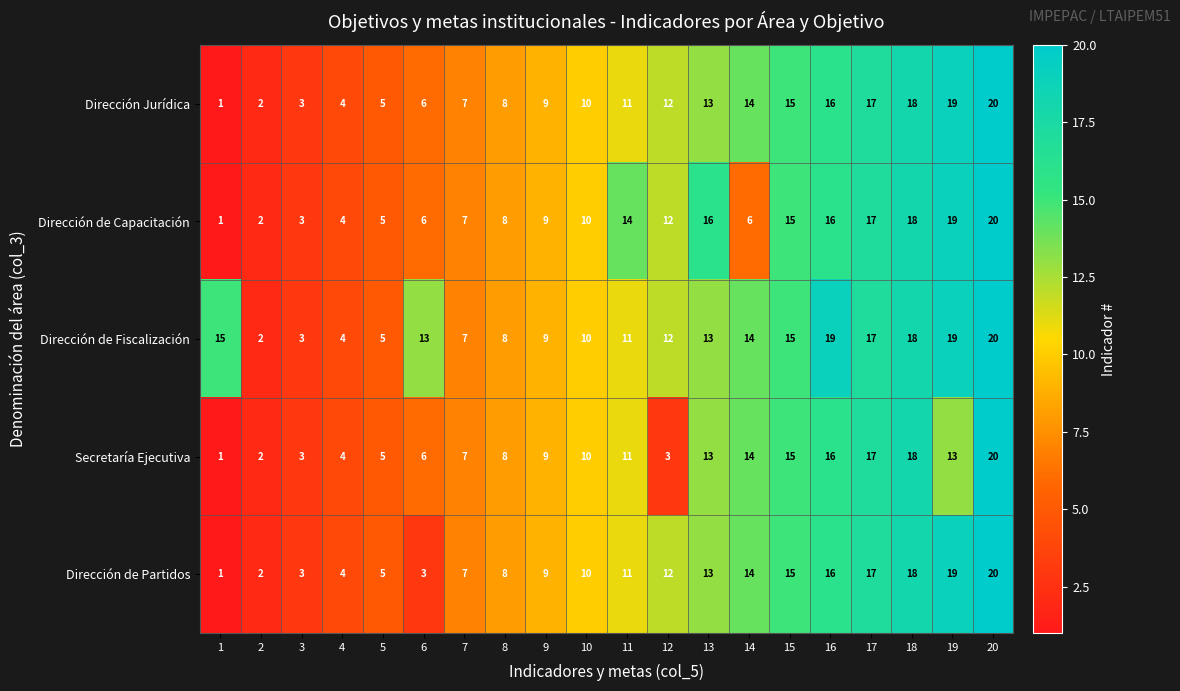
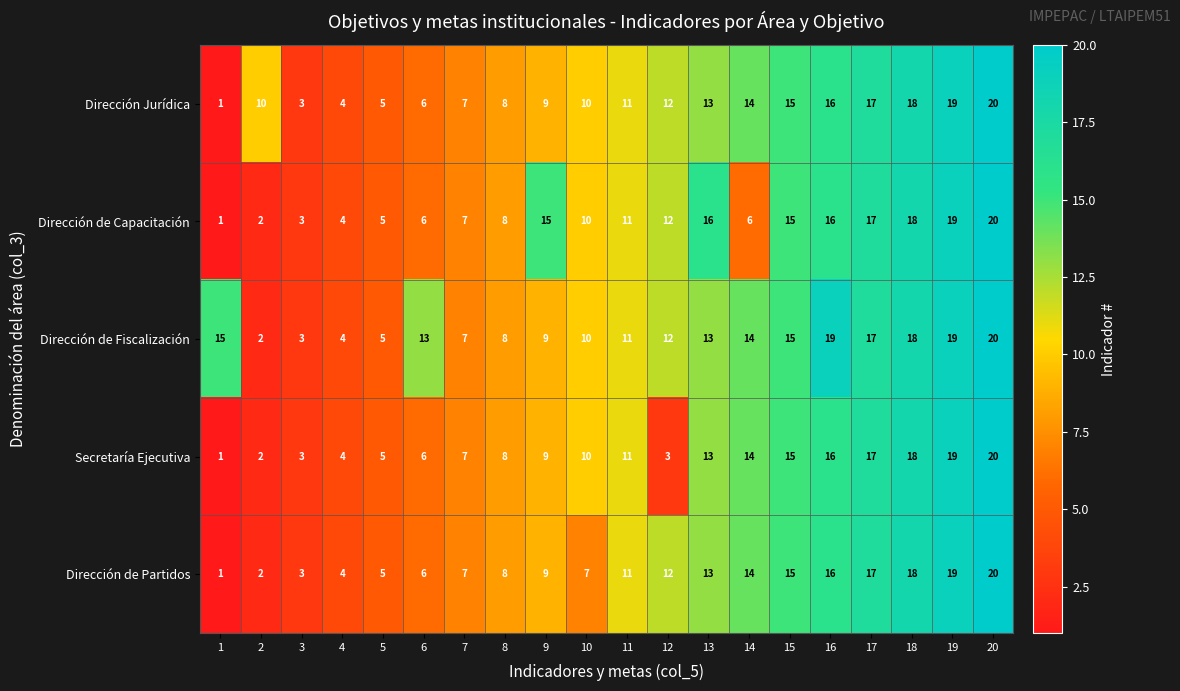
  {
    "Dirección Jurídica": {
      "1": 1,
-     "2": 2,
+     "2": 10,
      "3": 3,
      "4": 4,
      "5": 5,
      "6": 6,
      "7": 7,
      "8": 8,
      "9": 9,
      "10": 10,
      "11": 11,
      "12": 12,
      "13": 13,
      "14": 14,
      "15": 15,
      "16": 16,
      "17": 17,
      "18": 18,
      "19": 19,
      "20": 20
    },
    "Dirección de Capacitación": {
      "1": 1,
      "2": 2,
      "3": 3,
      "4": 4,
      "5": 5,
      "6": 6,
      "7": 7,
      "8": 8,
-     "9": 9,
+     "9": 15,
      "10": 10,
-     "11": 14,
+     "11": 11,
      "12": 12,
      "13": 16,
      "14": 6,
      "15": 15,
      "16": 16,
      "17": 17,
      "18": 18,
      "19": 19,
      "20": 20
    },
    "Dirección de Fiscalización": {
      "1": 15,
      "2": 2,
      "3": 3,
      "4": 4,
      "5": 5,
      "6": 13,
      "7": 7,
      "8": 8,
      "9": 9,
      "10": 10,
      "11": 11,
      "12": 12,
      "13": 13,
      "14": 14,
      "15": 15,
      "16": 19,
      "17": 17,
      "18": 18,
      "19": 19,
      "20": 20
    },
    "Secretaría Ejecutiva": {
      "1": 1,
      "2": 2,
      "3": 3,
      "4": 4,
      "5": 5,
      "6": 6,
      "7": 7,
      "8": 8,
      "9": 9,
      "10": 10,
      "11": 11,
      "12": 3,
      "13": 13,
      "14": 14,
      "15": 15,
      "16": 16,
      "17": 17,
      "18": 18,
-     "19": 13,
+     "19": 19,
      "20": 20
    },
    "Dirección de Partidos": {
      "1": 1,
      "2": 2,
      "3": 3,
      "4": 4,
      "5": 5,
-     "6": 3,
+     "6": 6,
      "7": 7,
      "8": 8,
      "9": 9,
-     "10": 10,
+     "10": 7,
      "11": 11,
      "12": 12,
      "13": 13,
      "14": 14,
      "15": 15,
      "16": 16,
      "17": 17,
      "18": 18,
      "19": 19,
      "20": 20
    }
  }
